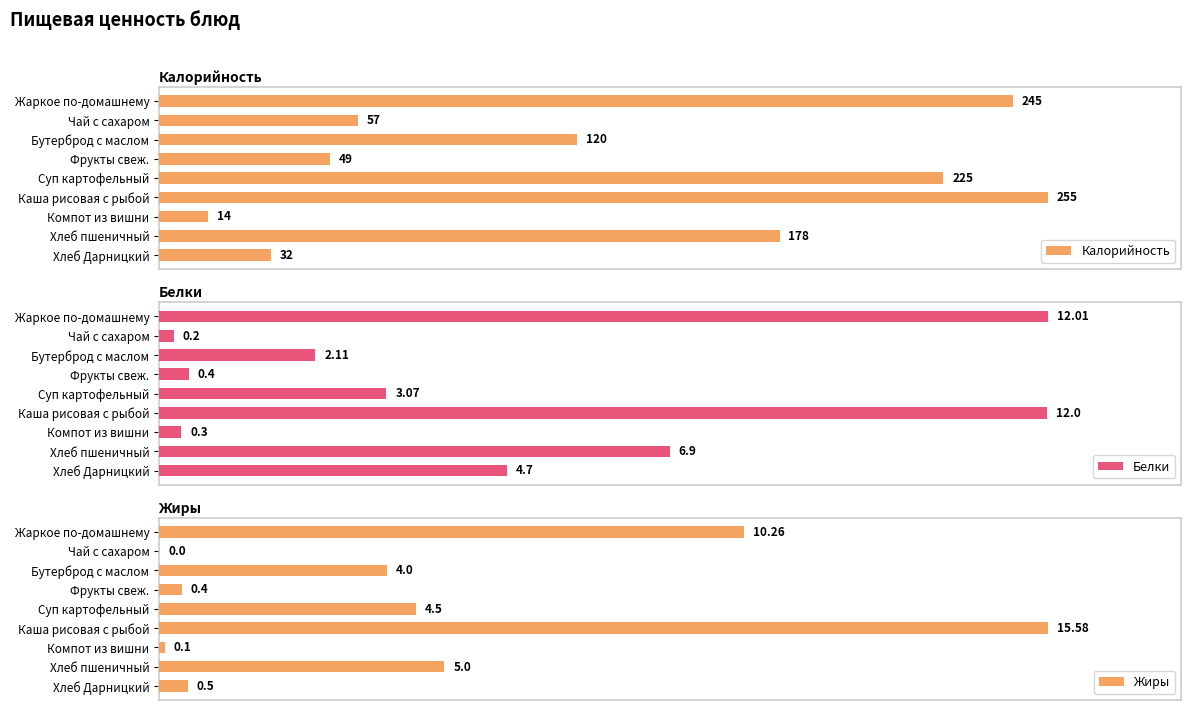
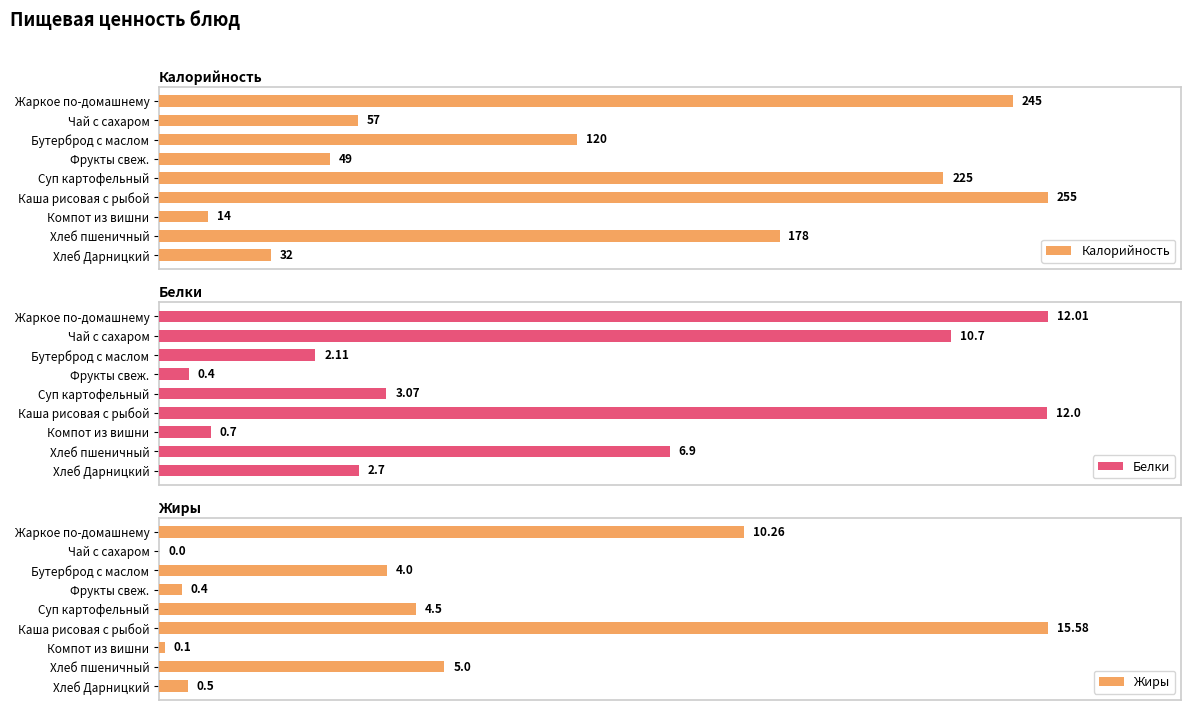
  {
    "Калорийность": {
      "Жаркое по-домашнему": 245,
      "Чай с сахаром": 57,
      "Бутерброд с маслом": 120,
      "Фрукты свеж.": 49,
      "Суп картофельный": 225,
      "Каша рисовая с рыбой": 255,
      "Компот из вишни": 14,
      "Хлеб пшеничный": 178,
      "Хлеб Дарницкий": 32
    },
    "Белки": {
      "Жаркое по-домашнему": 12.01,
-     "Чай с сахаром": 0.2,
+     "Чай с сахаром": 10.7,
      "Бутерброд с маслом": 2.11,
      "Фрукты свеж.": 0.4,
      "Суп картофельный": 3.07,
      "Каша рисовая с рыбой": 12.0,
-     "Компот из вишни": 0.3,
+     "Компот из вишни": 0.7,
      "Хлеб пшеничный": 6.9,
-     "Хлеб Дарницкий": 4.7
+     "Хлеб Дарницкий": 2.7
    },
    "Жиры": {
      "Жаркое по-домашнему": 10.26,
      "Чай с сахаром": 0.0,
      "Бутерброд с маслом": 4.0,
      "Фрукты свеж.": 0.4,
      "Суп картофельный": 4.5,
      "Каша рисовая с рыбой": 15.58,
      "Компот из вишни": 0.1,
      "Хлеб пшеничный": 5.0,
      "Хлеб Дарницкий": 0.5
    }
  }
